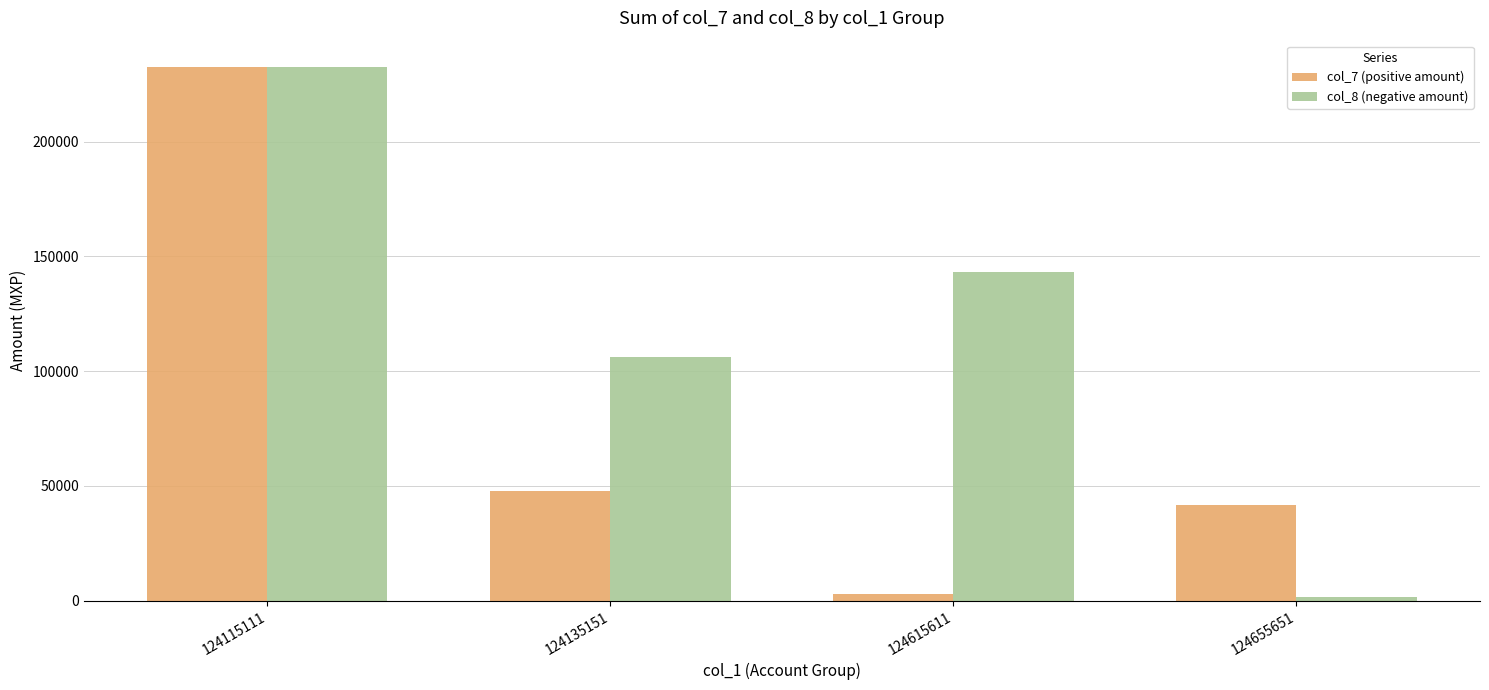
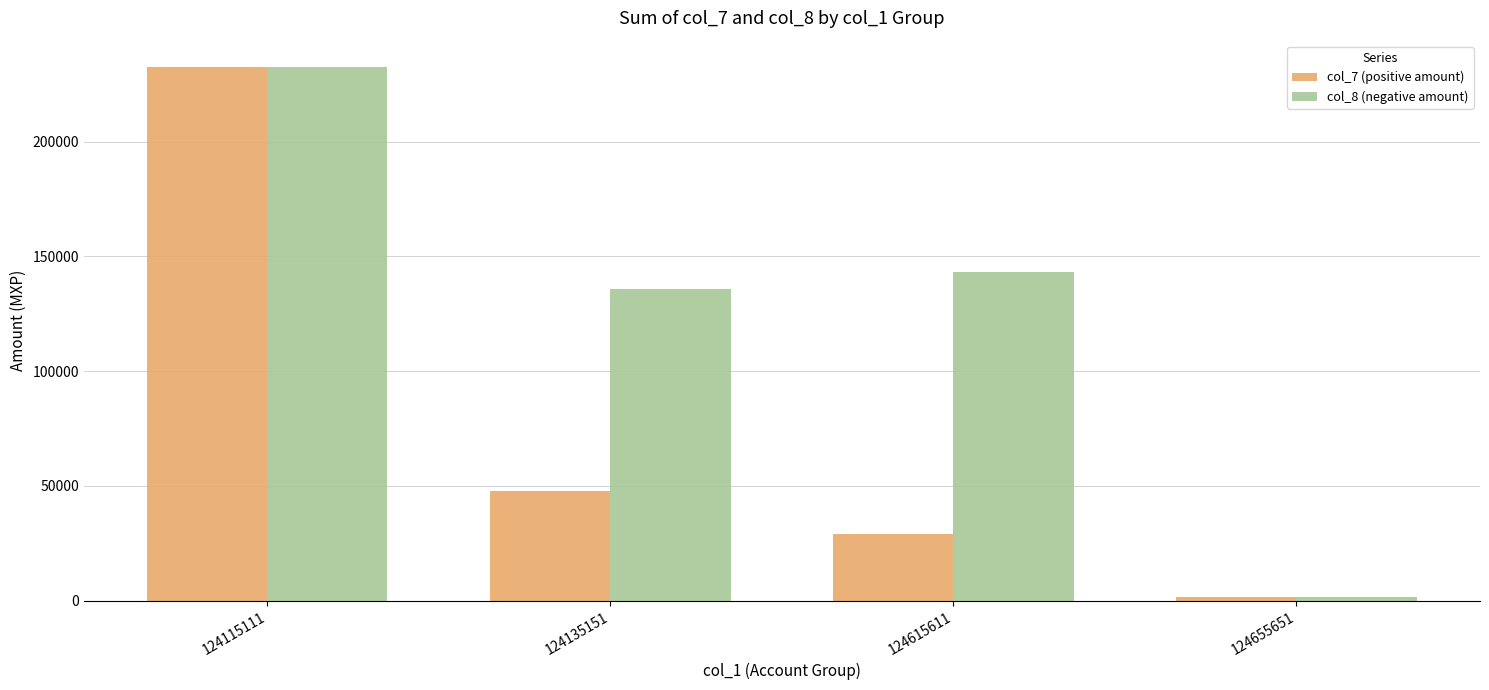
  {
    "col_7 (positive amount)": {
      "124115111": 232000,
      "124135151": 48000,
-     "124615611": 3000,
-     "124655651": 42000
+     "124615611": 29000,
+     "124655651": 2000
    },
    "col_8 (negative amount)": {
      "124115111": 232000,
-     "124135151": 106000,
+     "124135151": 136000,
      "124615611": 143000,
      "124655651": 2000
    }
  }
